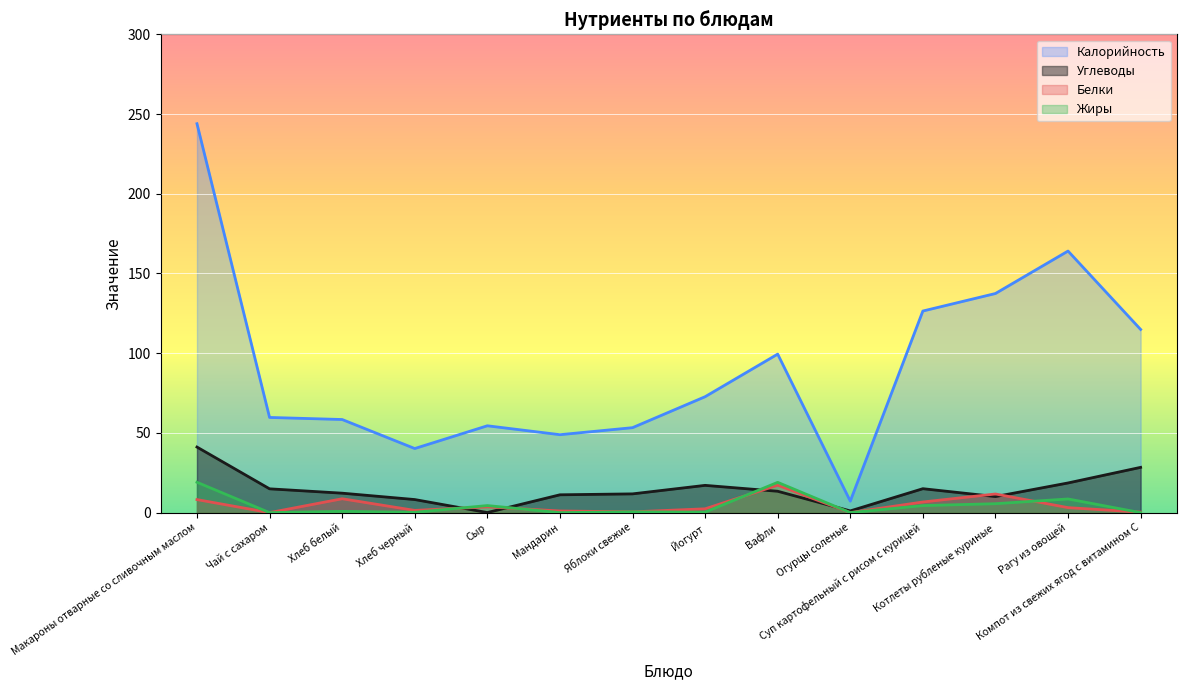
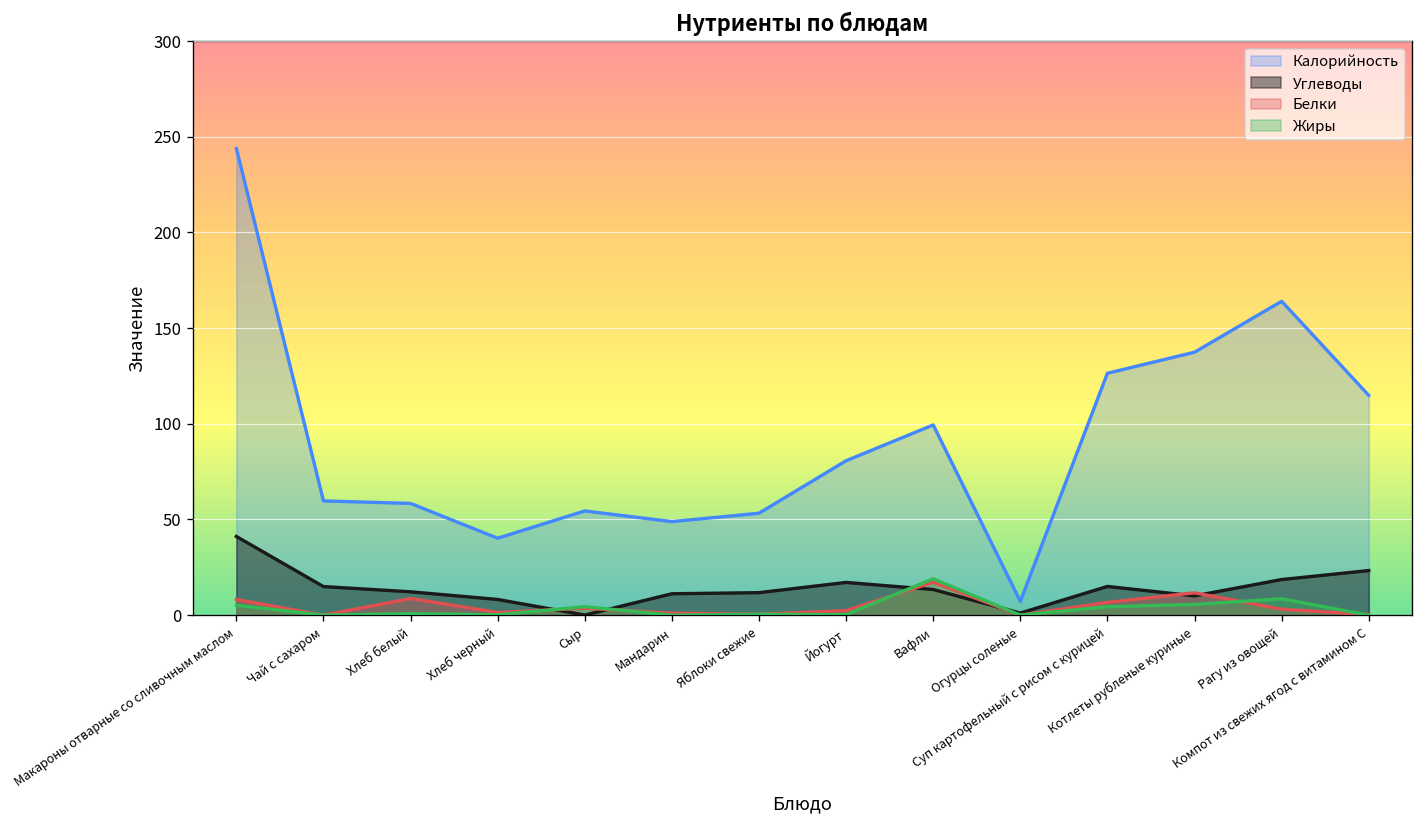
  {
    "Калорийность": {
      "Макароны отварные со сливочным маслом": 244,
      "Чай с сахаром": 60,
      "Хлеб белый": 58,
      "Хлеб черный": 40,
      "Сыр": 54,
      "Мандарин": 49,
      "Яблоки свежие": 53,
-     "Йогурт": 73,
+     "Йогурт": 81,
      "Вафли": 99,
      "Огурцы соленые": 7,
      "Суп картофельный с рисом с курицей": 126,
      "Котлеты рубленые куриные": 137,
      "Рагу из овощей": 164,
      "Компот из свежих ягод с витамином С": 115
    },
    "Углеводы": {
      "Макароны отварные со сливочным маслом": 41,
      "Чай с сахаром": 15,
      "Хлеб белый": 12,
      "Хлеб черный": 8,
      "Сыр": 0,
      "Мандарин": 11,
      "Яблоки свежие": 12,
      "Йогурт": 17,
      "Вафли": 13,
      "Суп картофельный с рисом с курицей": 15,
      "Котлеты рубленые куриные": 10,
      "Рагу из овощей": 19,
-     "Компот из свежих ягод с витамином С": 28
+     "Компот из свежих ягод с витамином С": 23
    },
    "Белки": {
      "Макароны отварные со сливочным маслом": 8,
      "Хлеб белый": 9,
      "Йогурт": 2,
      "Вафли": 17,
      "Суп картофельный с рисом с курицей": 7,
      "Котлеты рубленые куриные": 12,
      "Рагу из овощей": 3
    },
    "Жиры": {
-     "Макароны отварные со сливочным маслом": 19,
+     "Макароны отварные со сливочным маслом": 5,
      "Хлеб белый": 1,
      "Йогурт": 0,
      "Вафли": 19,
      "Суп картофельный с рисом с курицей": 4,
      "Котлеты рубленые куриные": 6,
      "Рагу из овощей": 9
    }
  }
